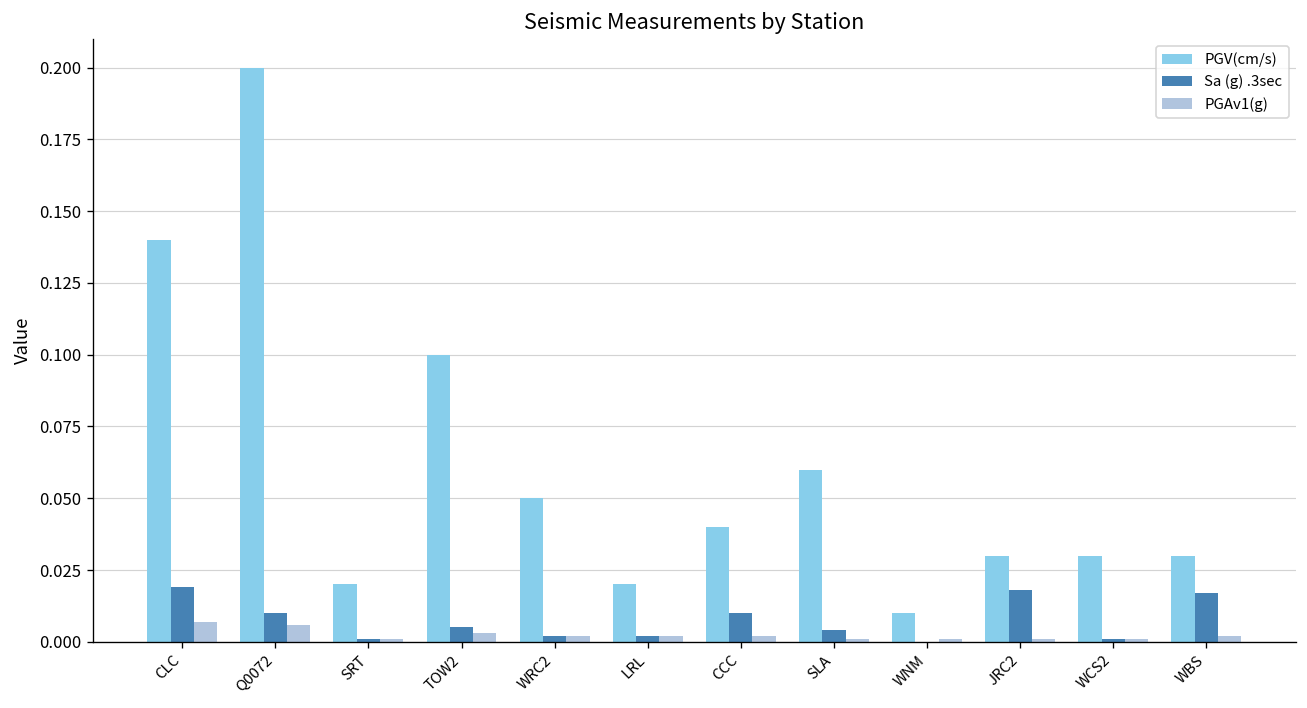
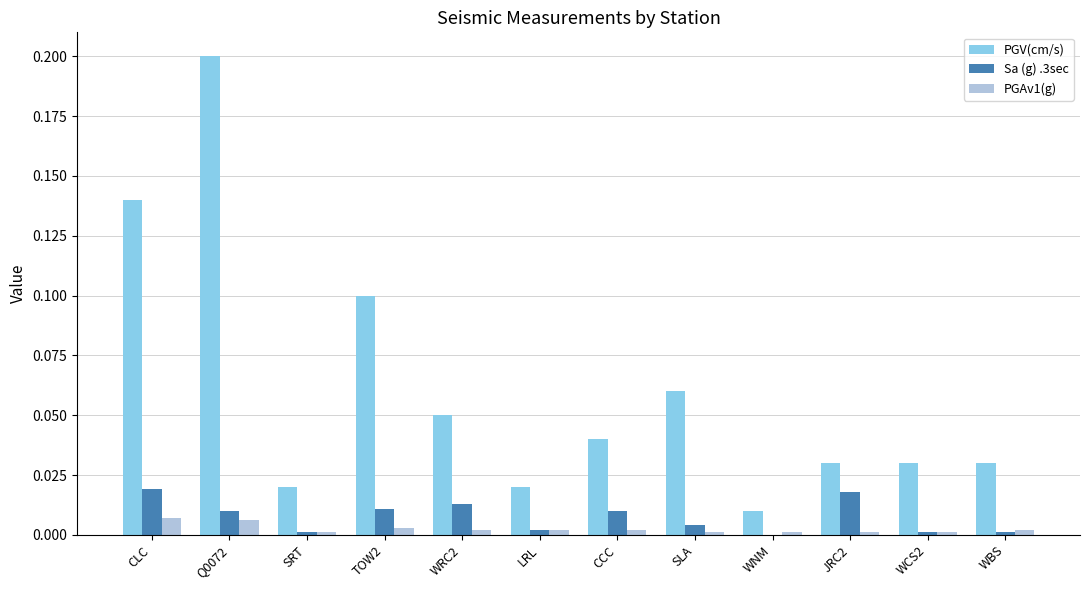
  {
    "Sa (g) .3sec": {
      "CLC": 0.019,
      "Q0072": 0.010,
-     "TOW2": 0.005,
-     "WRC2": 0.002,
+     "TOW2": 0.011,
+     "WRC2": 0.013,
      "LRL": 0.002,
      "CCC": 0.010,
      "SLA": 0.004,
      "WNM": 0.000,
      "JRC2": 0.018,
-     "WBS": 0.017
+     "WBS": 0.001
    }
  }
